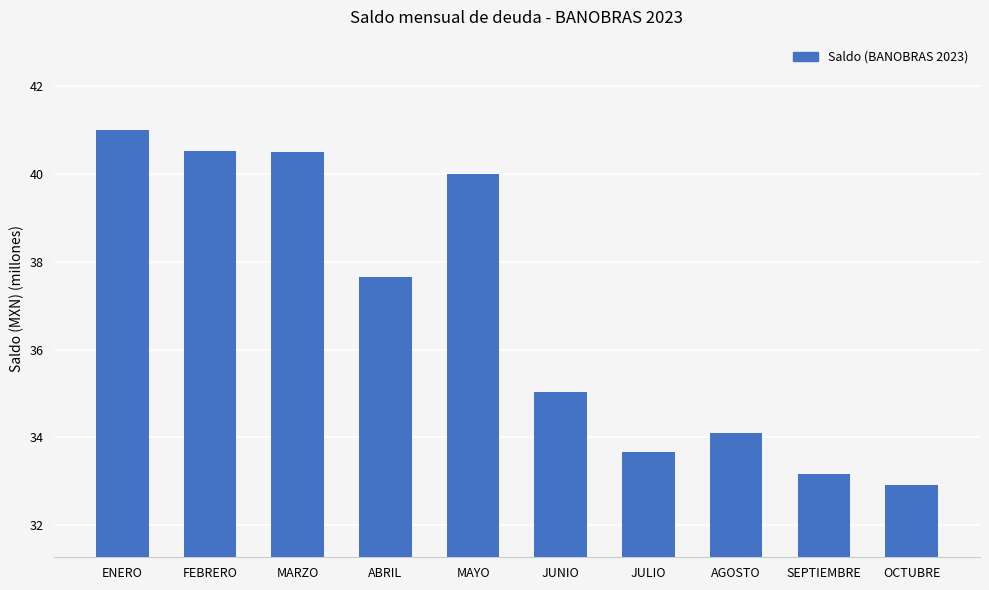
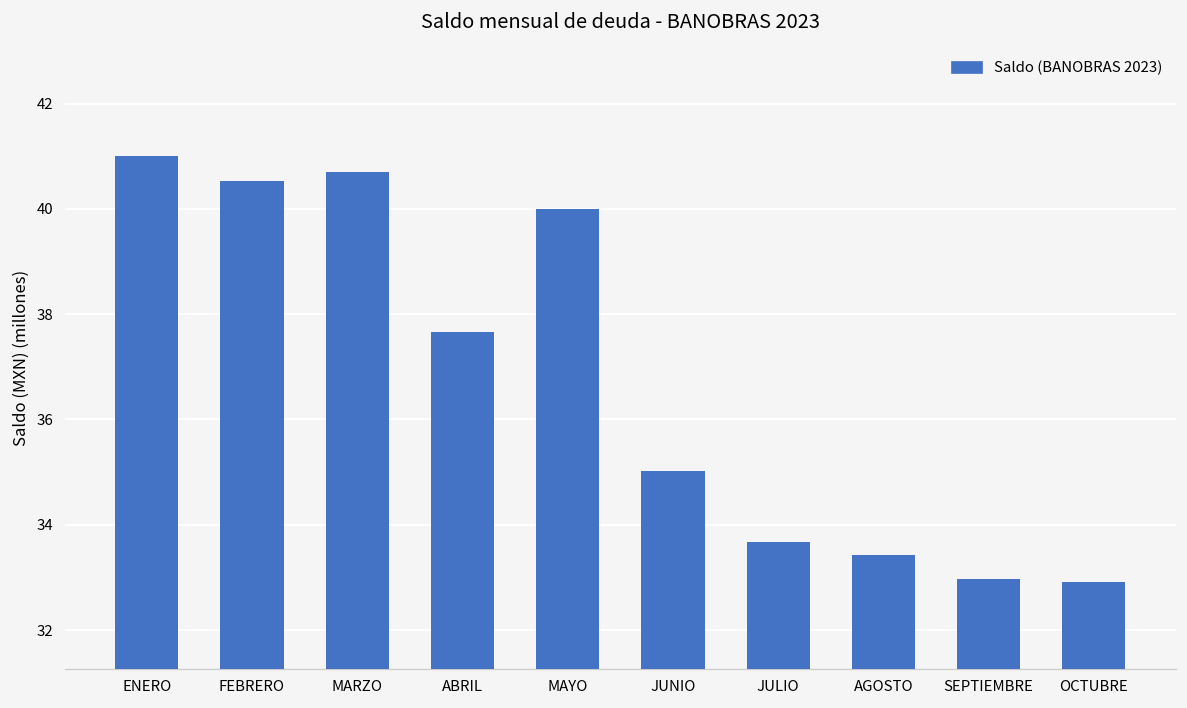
  {
    "ENERO": 41.0,
    "FEBRERO": 40.5,
-   "MARZO": 40.5,
+   "MARZO": 40.7,
    "ABRIL": 37.7,
    "MAYO": 40.0,
    "JUNIO": 35.0,
    "JULIO": 33.7,
-   "AGOSTO": 34.1,
-   "SEPTIEMBRE": 33.2,
+   "AGOSTO": 33.4,
+   "SEPTIEMBRE": 33.0,
    "OCTUBRE": 32.9
  }
